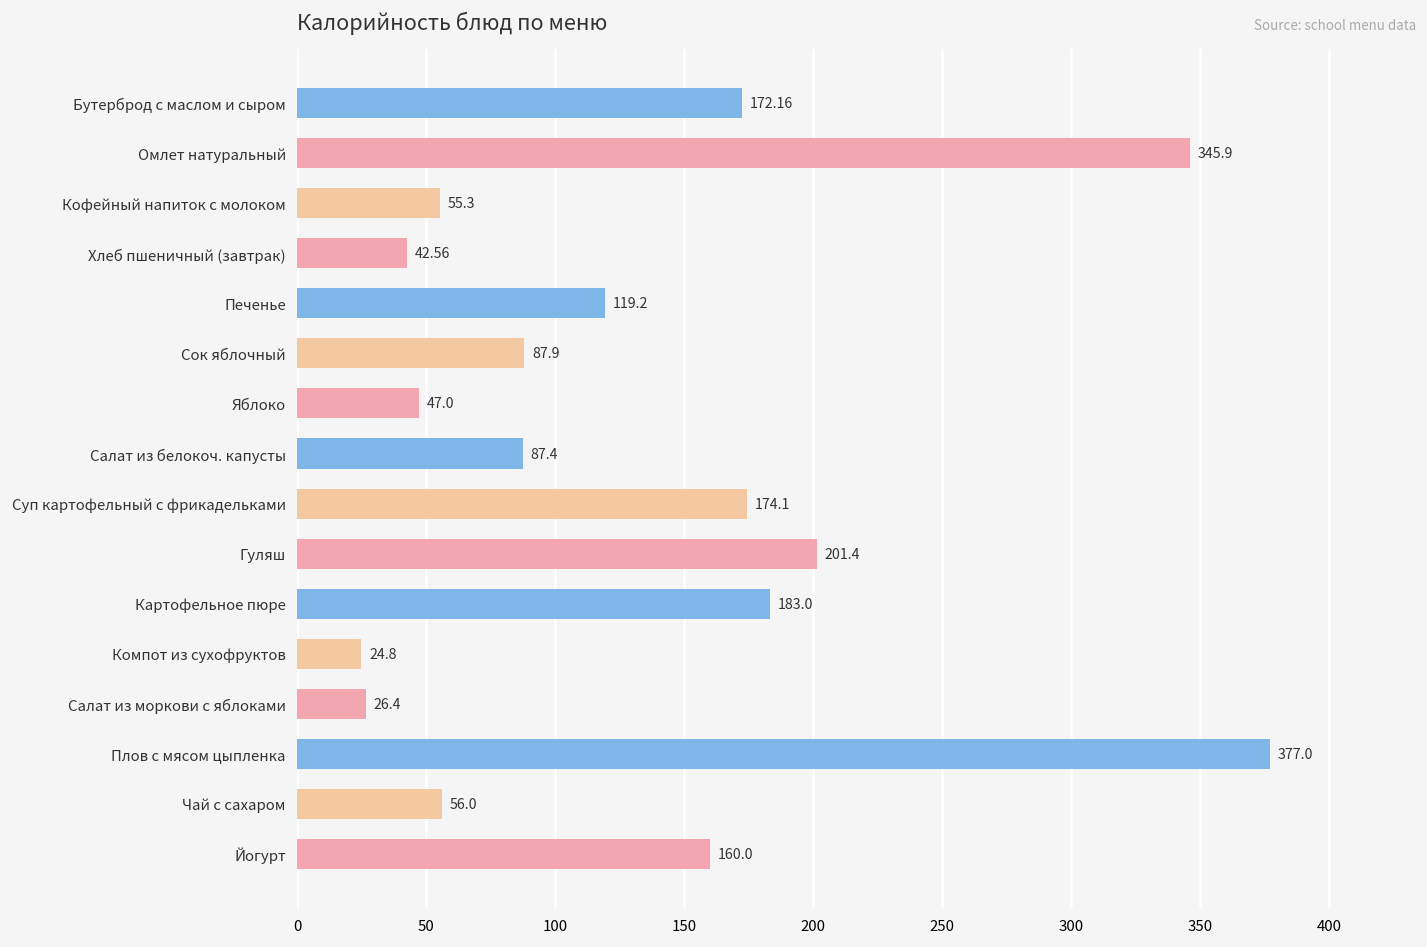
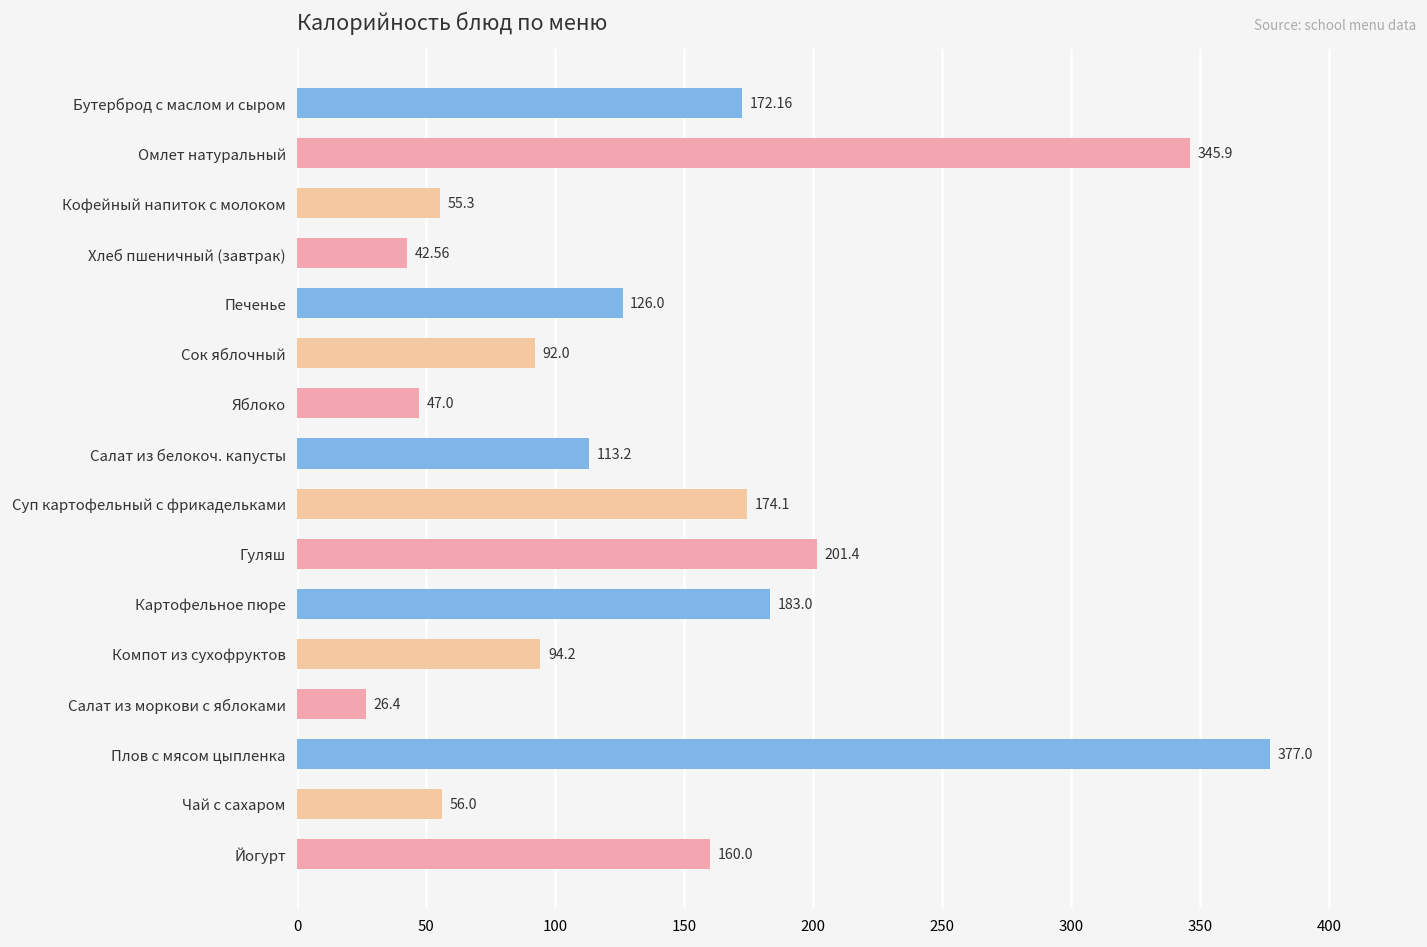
  {
    "Бутерброд с маслом и сыром": 172.16,
    "Омлет натуральный": 345.9,
    "Кофейный напиток с молоком": 55.3,
    "Хлеб пшеничный (завтрак)": 42.56,
-   "Печенье": 119.2,
-   "Сок яблочный": 87.9,
+   "Печенье": 126.0,
+   "Сок яблочный": 92.0,
    "Яблоко": 47.0,
-   "Салат из белокоч. капусты": 87.4,
+   "Салат из белокоч. капусты": 113.2,
    "Суп картофельный с фрикадельками": 174.1,
    "Гуляш": 201.4,
    "Картофельное пюре": 183.0,
-   "Компот из сухофруктов": 24.8,
+   "Компот из сухофруктов": 94.2,
    "Салат из моркови с яблоками": 26.4,
    "Плов с мясом цыпленка": 377.0,
    "Чай с сахаром": 56.0,
    "Йогурт": 160.0
  }
